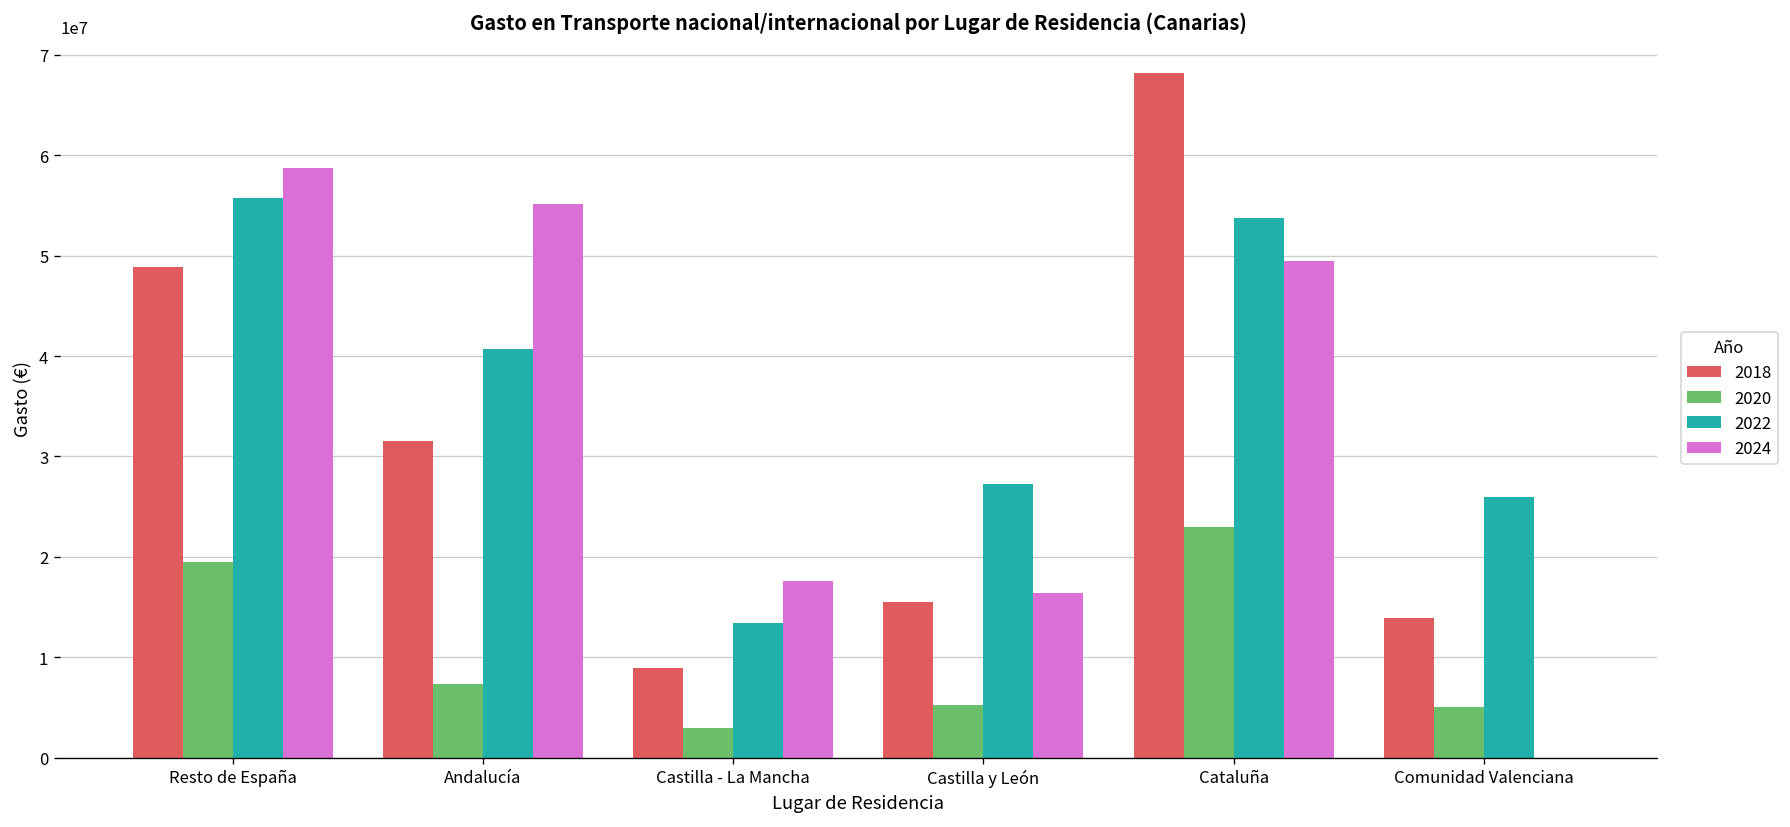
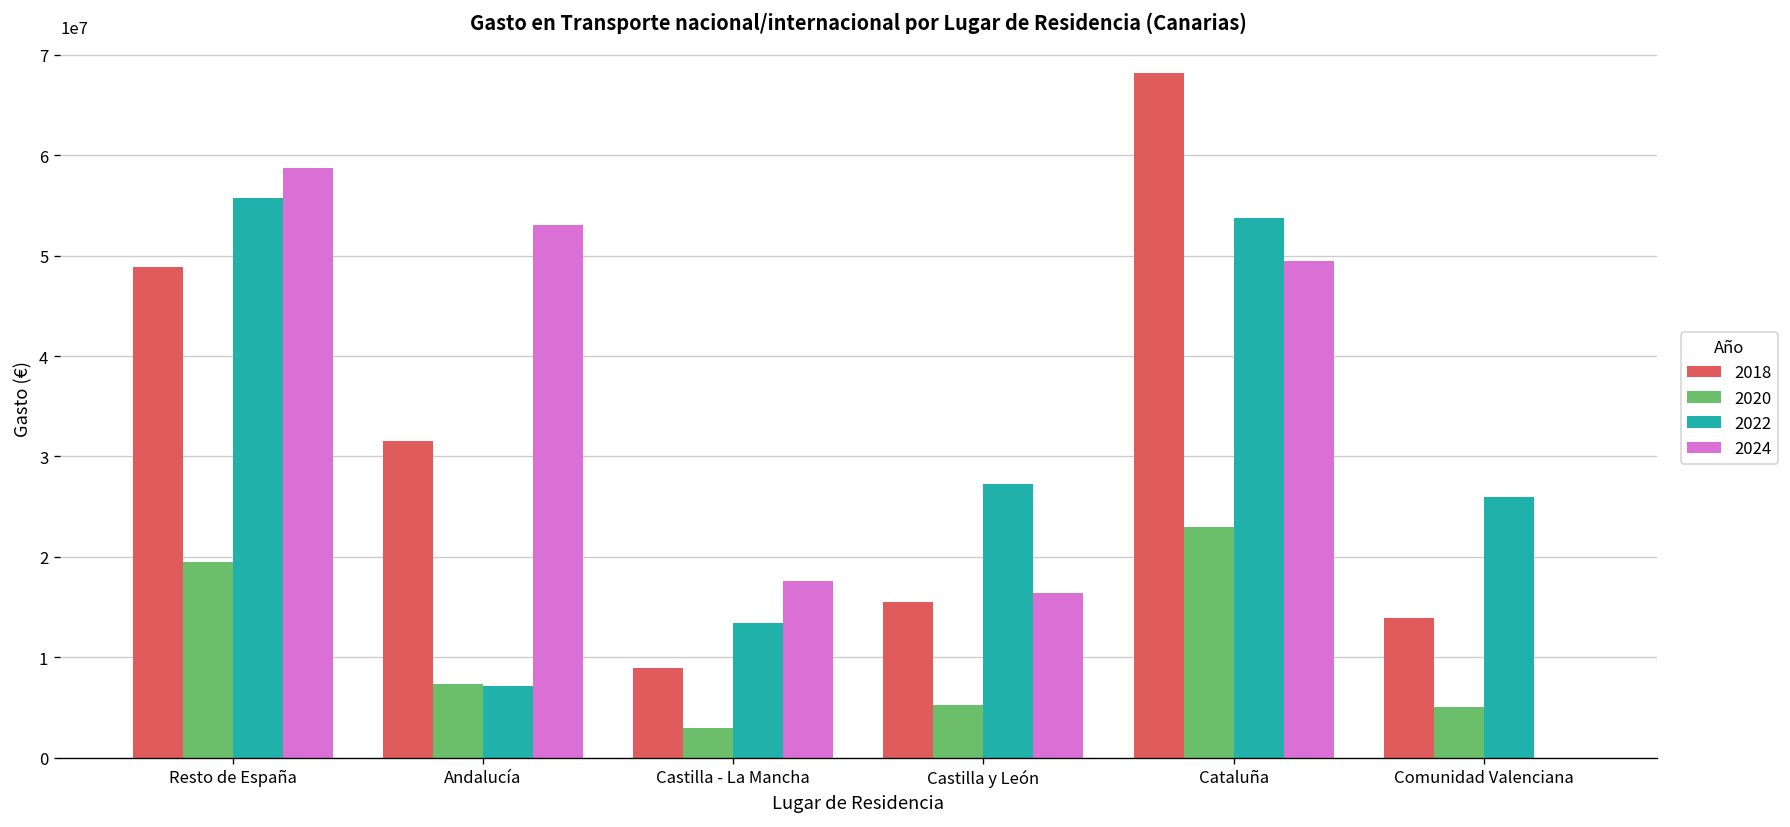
  {
    "2018": {
      "Resto de España": 49000000,
      "Andalucía": 32000000,
      "Castilla - La Mancha": 9000000,
      "Castilla y León": 15000000,
      "Cataluña": 68000000,
      "Comunidad Valenciana": 14000000
    },
    "2020": {
      "Resto de España": 20000000,
      "Andalucía": 7000000,
      "Castilla - La Mancha": 3000000,
      "Castilla y León": 5000000,
      "Cataluña": 23000000,
      "Comunidad Valenciana": 5000000
    },
    "2022": {
      "Resto de España": 56000000,
-     "Andalucía": 41000000,
+     "Andalucía": 7000000,
      "Castilla - La Mancha": 13000000,
      "Castilla y León": 27000000,
      "Cataluña": 54000000,
      "Comunidad Valenciana": 26000000
    },
    "2024": {
      "Resto de España": 59000000,
-     "Andalucía": 55000000,
+     "Andalucía": 53000000,
      "Castilla - La Mancha": 18000000,
      "Castilla y León": 16000000,
      "Cataluña": 49000000,
      "Comunidad Valenciana": 0
    }
  }
